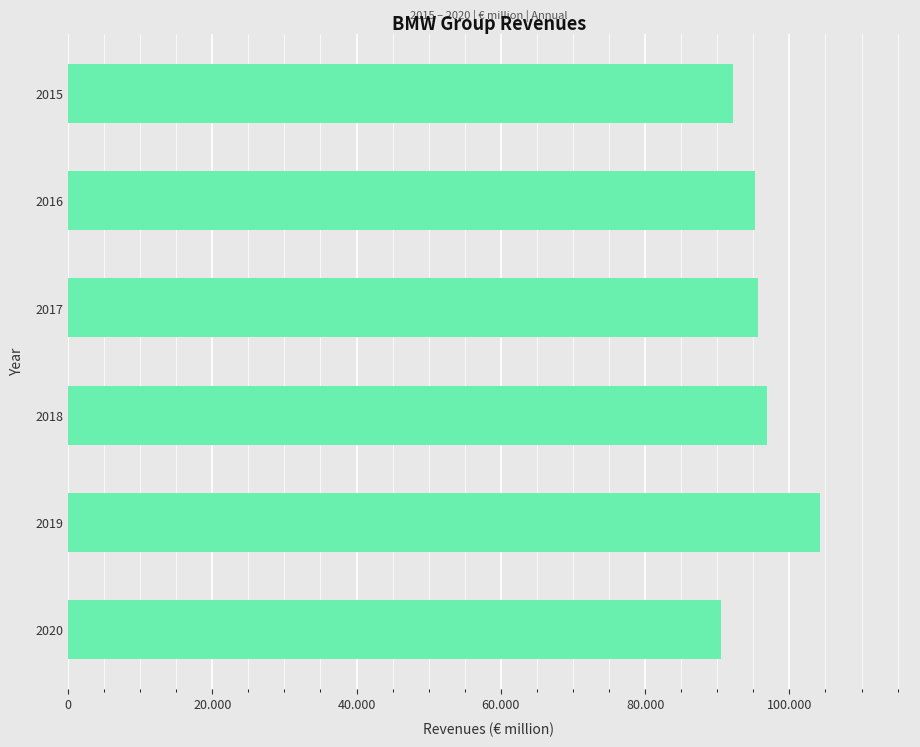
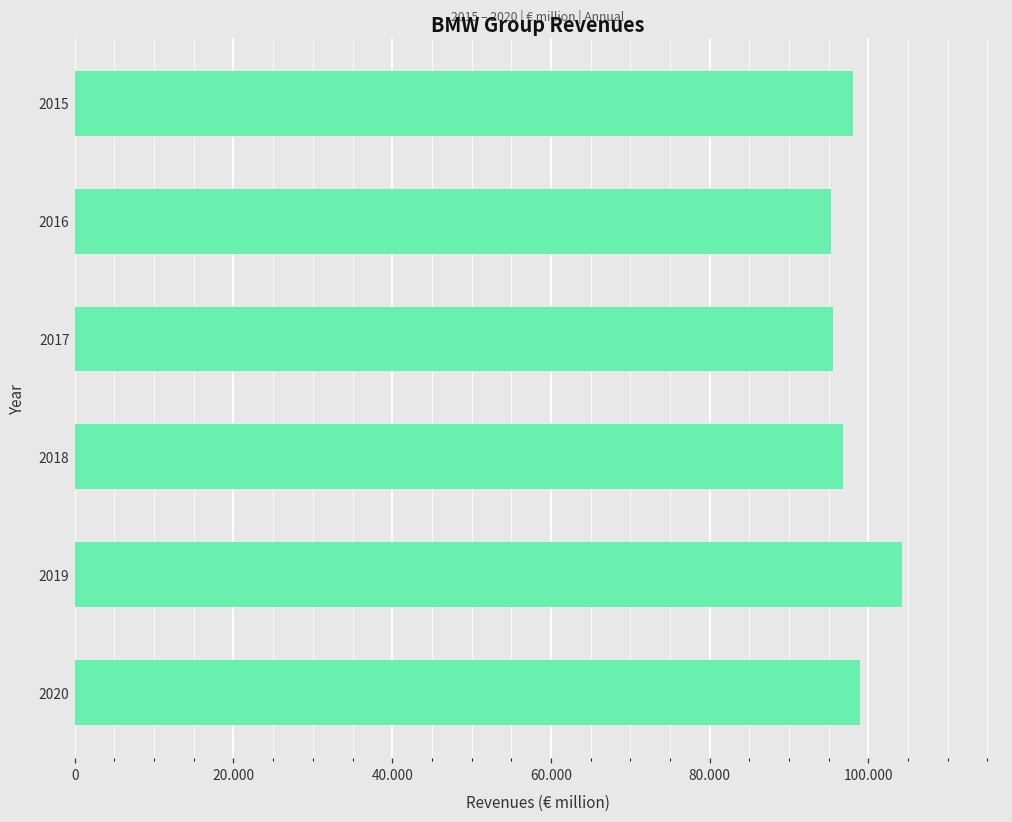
  {
-   "2015": 92,
+   "2015": 98,
    "2016": 95,
    "2017": 96,
    "2018": 97,
    "2019": 104,
-   "2020": 91
+   "2020": 99
  }
